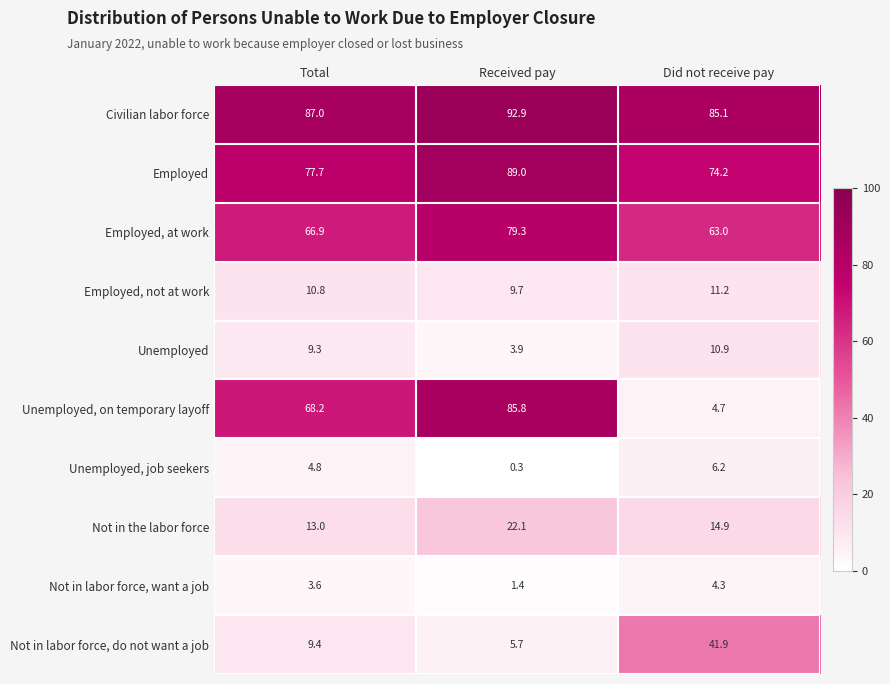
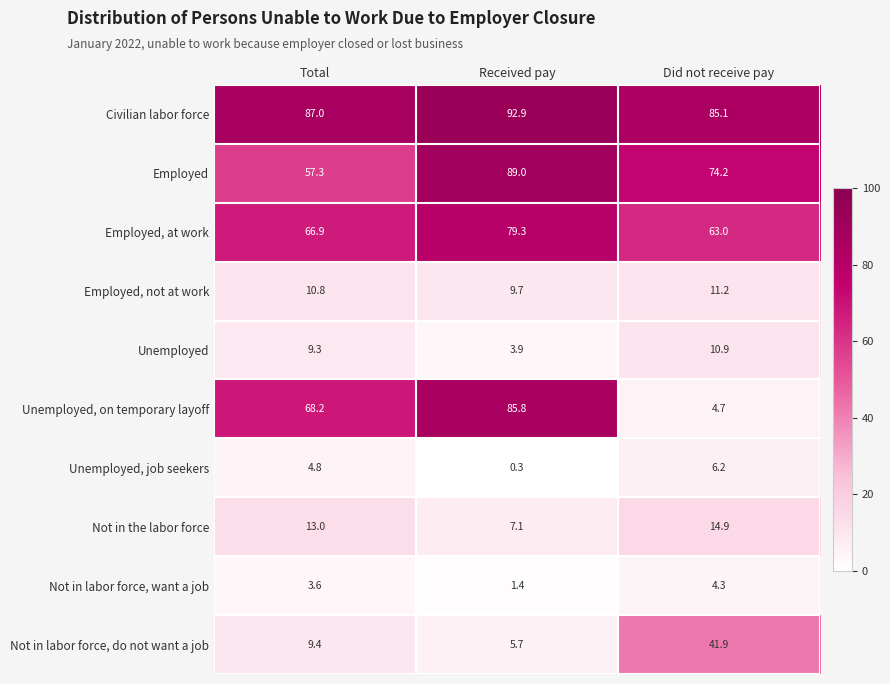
  {
    "Civilian labor force": {
      "Total": 87.0,
      "Received pay": 92.9,
      "Did not receive pay": 85.1
    },
    "Employed": {
-     "Total": 77.7,
+     "Total": 57.3,
      "Received pay": 89.0,
      "Did not receive pay": 74.2
    },
    "Employed, at work": {
      "Total": 66.9,
      "Received pay": 79.3,
      "Did not receive pay": 63.0
    },
    "Employed, not at work": {
      "Total": 10.8,
      "Received pay": 9.7,
      "Did not receive pay": 11.2
    },
    "Unemployed": {
      "Total": 9.3,
      "Received pay": 3.9,
      "Did not receive pay": 10.9
    },
    "Unemployed, on temporary layoff": {
      "Total": 68.2,
      "Received pay": 85.8,
      "Did not receive pay": 4.7
    },
    "Unemployed, job seekers": {
      "Total": 4.8,
      "Received pay": 0.3,
      "Did not receive pay": 6.2
    },
    "Not in the labor force": {
      "Total": 13.0,
-     "Received pay": 22.1,
+     "Received pay": 7.1,
      "Did not receive pay": 14.9
    },
    "Not in labor force, want a job": {
      "Total": 3.6,
      "Received pay": 1.4,
      "Did not receive pay": 4.3
    },
    "Not in labor force, do not want a job": {
      "Total": 9.4,
      "Received pay": 5.7,
      "Did not receive pay": 41.9
    }
  }
